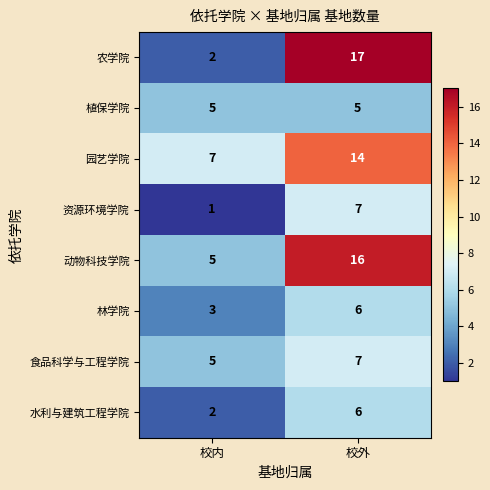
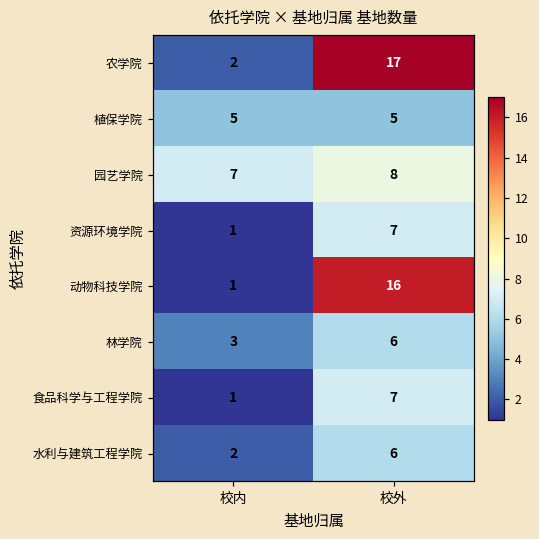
  {
    "农学院": {
      "校内": 2,
      "校外": 17
    },
    "植保学院": {
      "校内": 5,
      "校外": 5
    },
    "园艺学院": {
      "校内": 7,
-     "校外": 14
+     "校外": 8
    },
    "资源环境学院": {
      "校内": 1,
      "校外": 7
    },
    "动物科技学院": {
-     "校内": 5,
+     "校内": 1,
      "校外": 16
    },
    "林学院": {
      "校内": 3,
      "校外": 6
    },
    "食品科学与工程学院": {
-     "校内": 5,
+     "校内": 1,
      "校外": 7
    },
    "水利与建筑工程学院": {
      "校内": 2,
      "校外": 6
    }
  }
